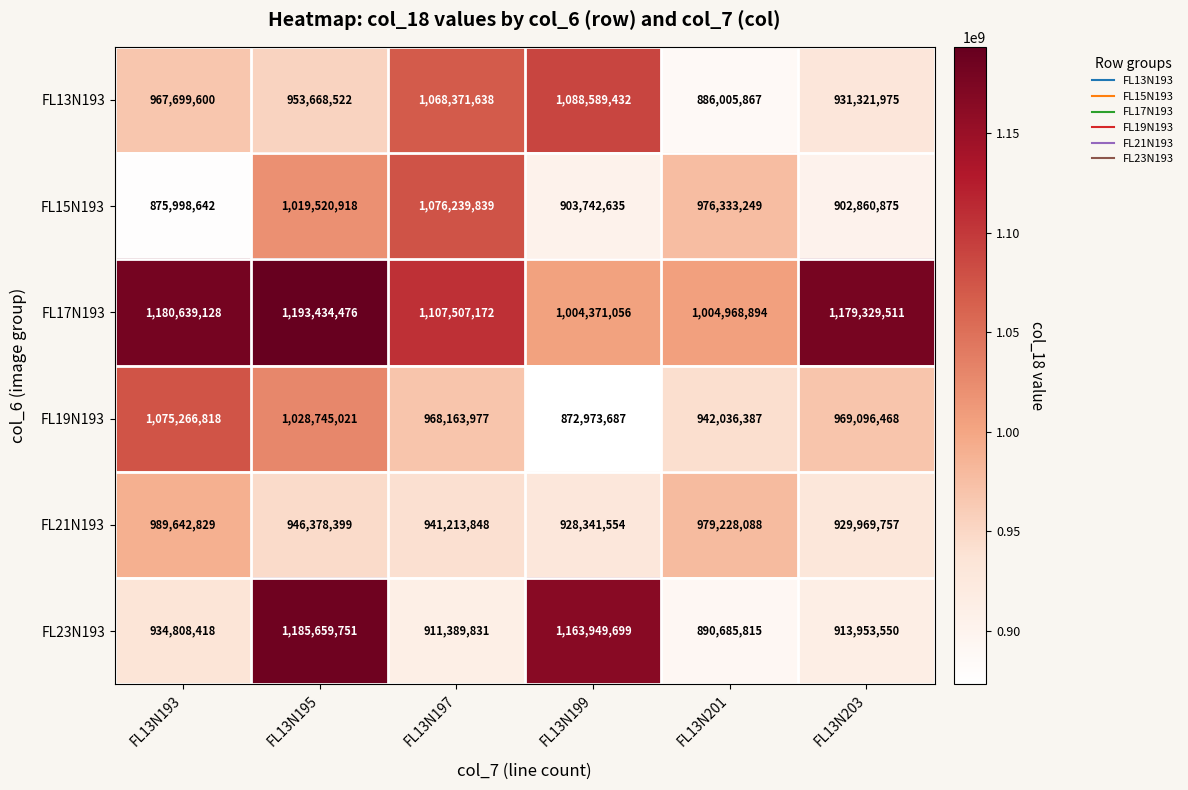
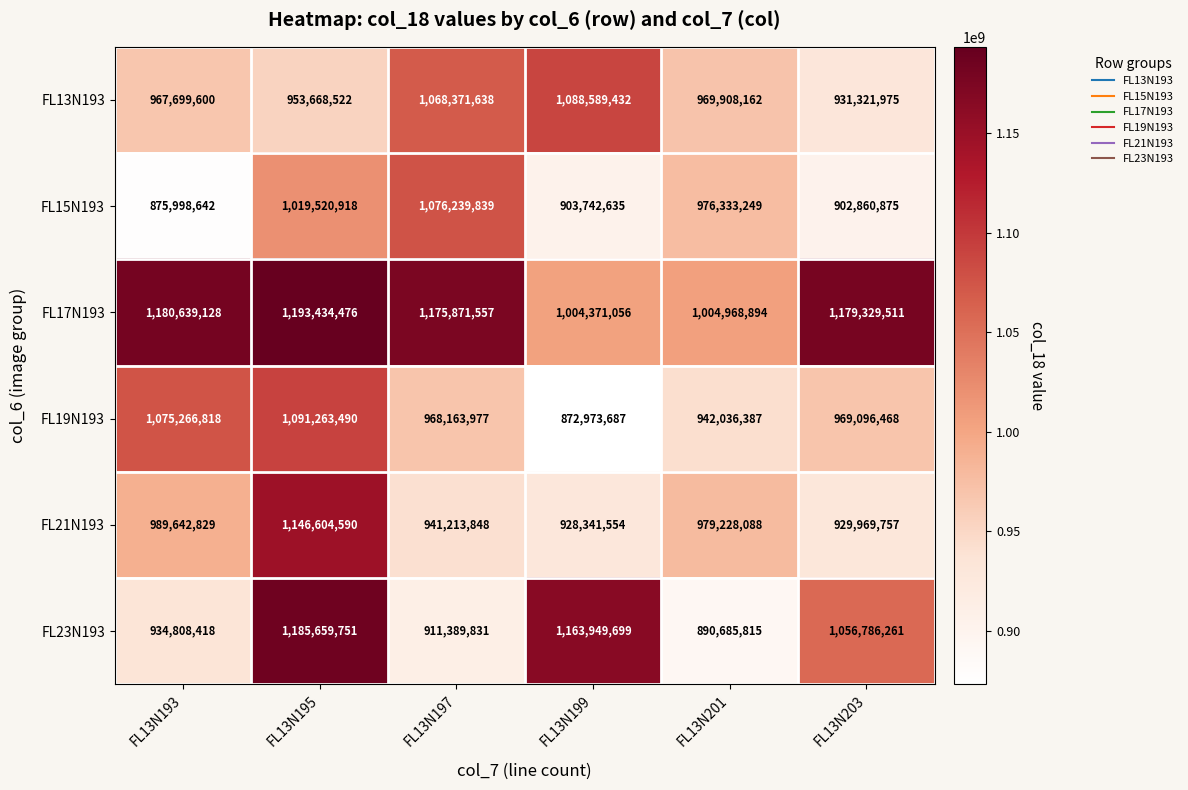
  {
    "FL13N193": {
      "FL13N193": "967,699,600",
      "FL13N195": "953,668,522",
      "FL13N197": "1,068,371,638",
      "FL13N199": "1,088,589,432",
-     "FL13N201": "886,005,867",
+     "FL13N201": "969,908,162",
      "FL13N203": "931,321,975"
    },
    "FL15N193": {
      "FL13N193": "875,998,642",
      "FL13N195": "1,019,520,918",
      "FL13N197": "1,076,239,839",
      "FL13N199": "903,742,635",
      "FL13N201": "976,333,249",
      "FL13N203": "902,860,875"
    },
    "FL17N193": {
      "FL13N193": "1,180,639,128",
      "FL13N195": "1,193,434,476",
-     "FL13N197": "1,107,507,172",
+     "FL13N197": "1,175,871,557",
      "FL13N199": "1,004,371,056",
      "FL13N201": "1,004,968,894",
      "FL13N203": "1,179,329,511"
    },
    "FL19N193": {
      "FL13N193": "1,075,266,818",
-     "FL13N195": "1,028,745,021",
+     "FL13N195": "1,091,263,490",
      "FL13N197": "968,163,977",
      "FL13N199": "872,973,687",
      "FL13N201": "942,036,387",
      "FL13N203": "969,096,468"
    },
    "FL21N193": {
      "FL13N193": "989,642,829",
-     "FL13N195": "946,378,399",
+     "FL13N195": "1,146,604,590",
      "FL13N197": "941,213,848",
      "FL13N199": "928,341,554",
      "FL13N201": "979,228,088",
      "FL13N203": "929,969,757"
    },
    "FL23N193": {
      "FL13N193": "934,808,418",
      "FL13N195": "1,185,659,751",
      "FL13N197": "911,389,831",
      "FL13N199": "1,163,949,699",
      "FL13N201": "890,685,815",
-     "FL13N203": "913,953,550"
+     "FL13N203": "1,056,786,261"
    }
  }
